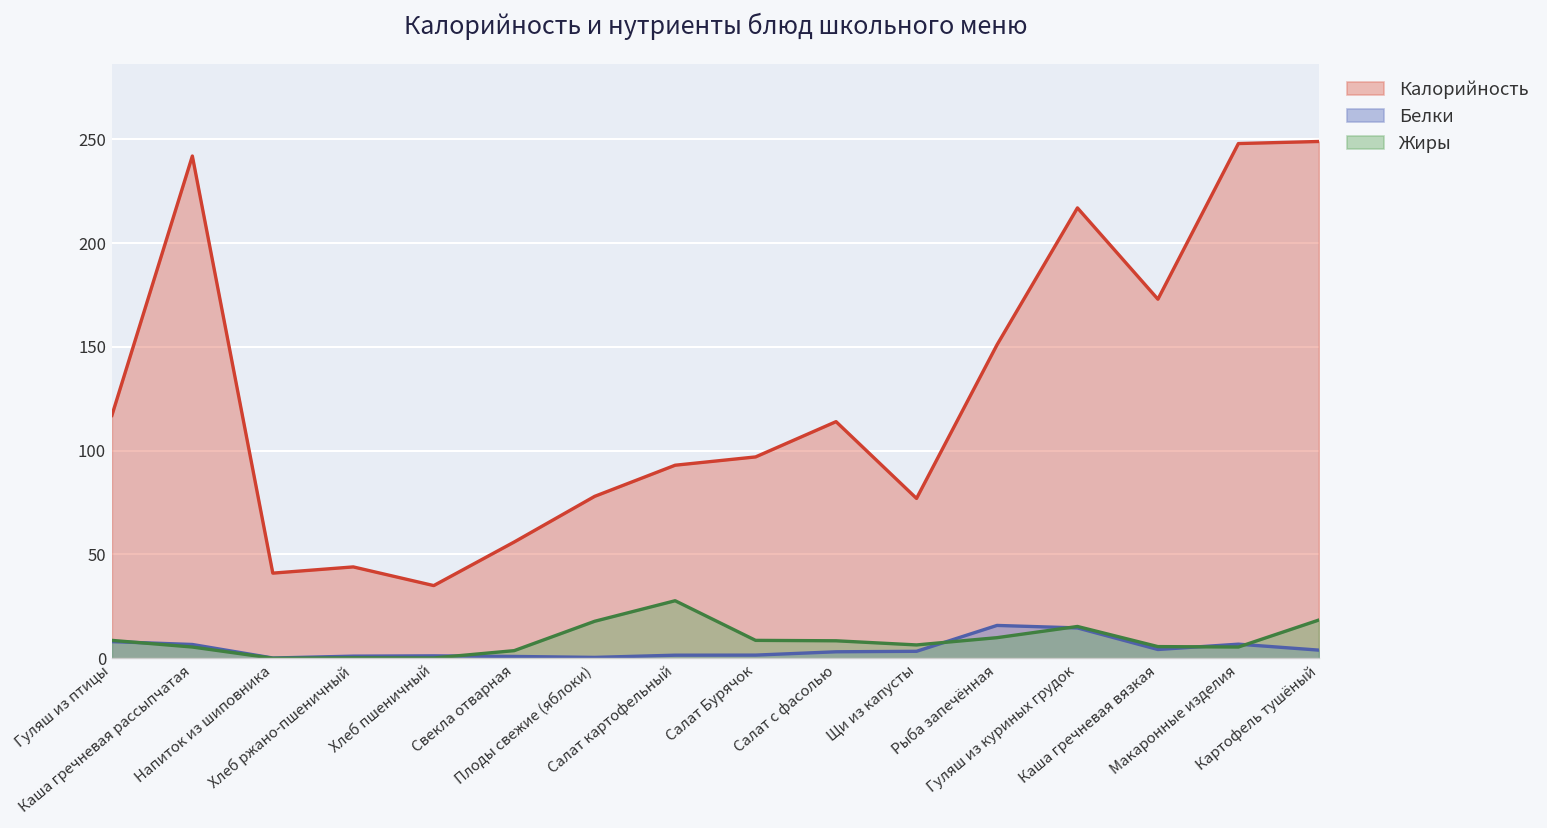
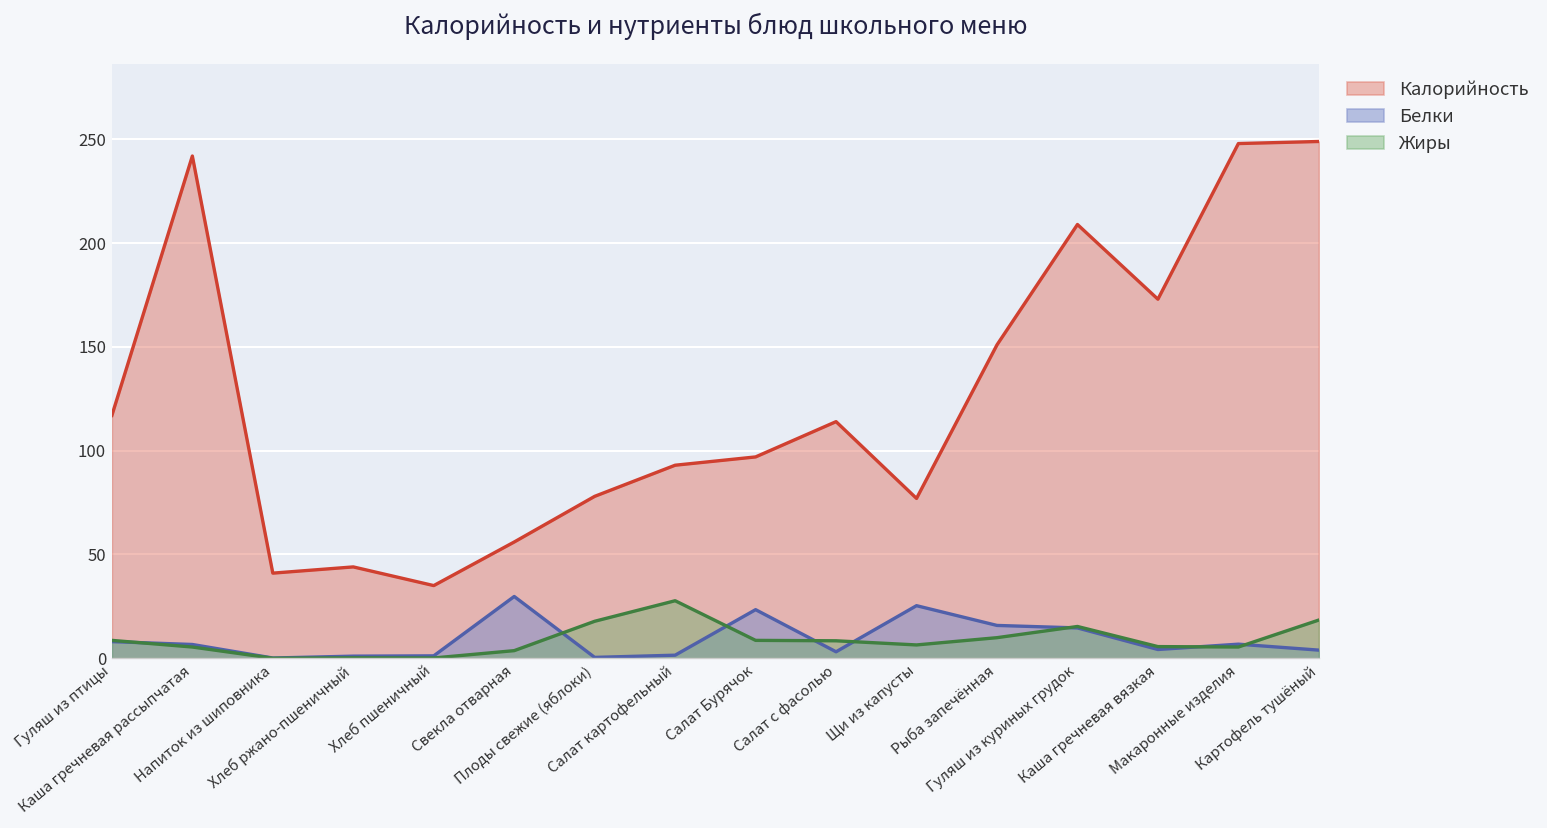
  {
    "Калорийность": {
      "Гуляш из птицы": 117,
      "Каша гречневая рассыпчатая": 242,
      "Напиток из шиповника": 41,
      "Хлеб ржано-пшеничный": 44,
      "Хлеб пшеничный": 35,
      "Свекла отварная": 56,
      "Плоды свежие (яблоки)": 78,
      "Салат картофельный": 93,
      "Салат Бурячок": 97,
      "Салат с фасолью": 114,
      "Щи из капусты": 77,
      "Рыба запечённая": 151,
-     "Гуляш из куриных грудок": 217,
+     "Гуляш из куриных грудок": 209,
      "Каша гречневая вязкая": 173,
      "Макаронные изделия": 248,
      "Картофель тушёный": 249
    },
    "Белки": {
-     "Свекла отварная": 1,
+     "Свекла отварная": 30,
      "Плоды свежие (яблоки)": 0,
      "Салат картофельный": 1,
-     "Салат Бурячок": 2,
+     "Салат Бурячок": 23,
      "Салат с фасолью": 3,
-     "Щи из капусты": 3,
+     "Щи из капусты": 25,
      "Рыба запечённая": 16,
      "Картофель тушёный": 4
    },
    "Жиры": {
      "Свекла отварная": 4,
      "Плоды свежие (яблоки)": 18,
      "Салат картофельный": 28,
      "Салат Бурячок": 9,
      "Салат с фасолью": 8,
      "Щи из капусты": 6,
      "Рыба запечённая": 10,
      "Картофель тушёный": 18
    }
  }
